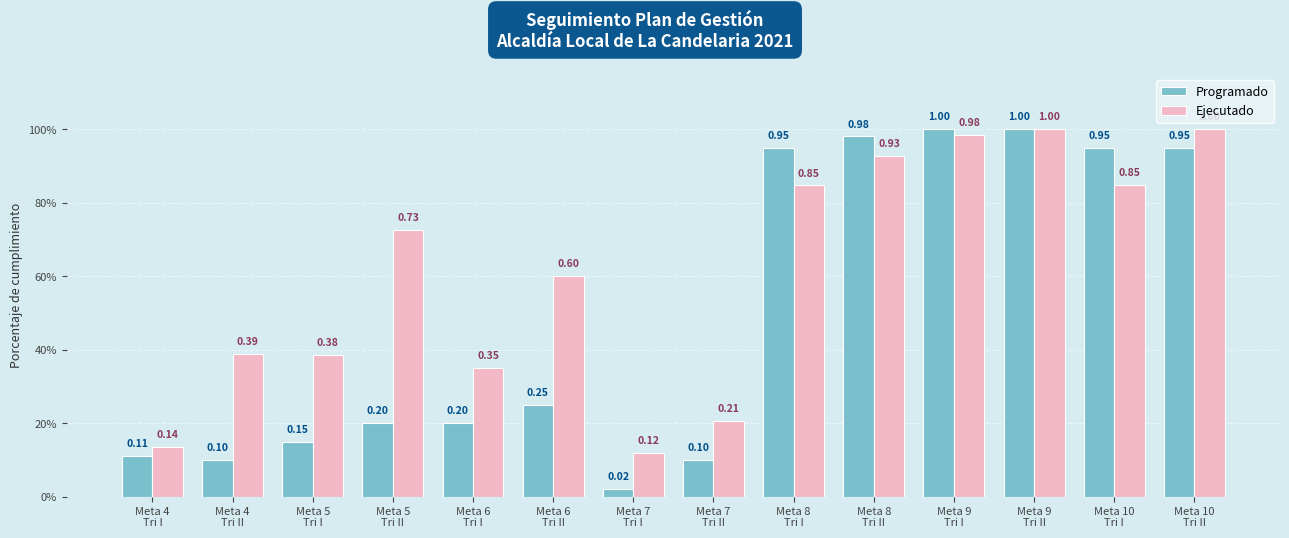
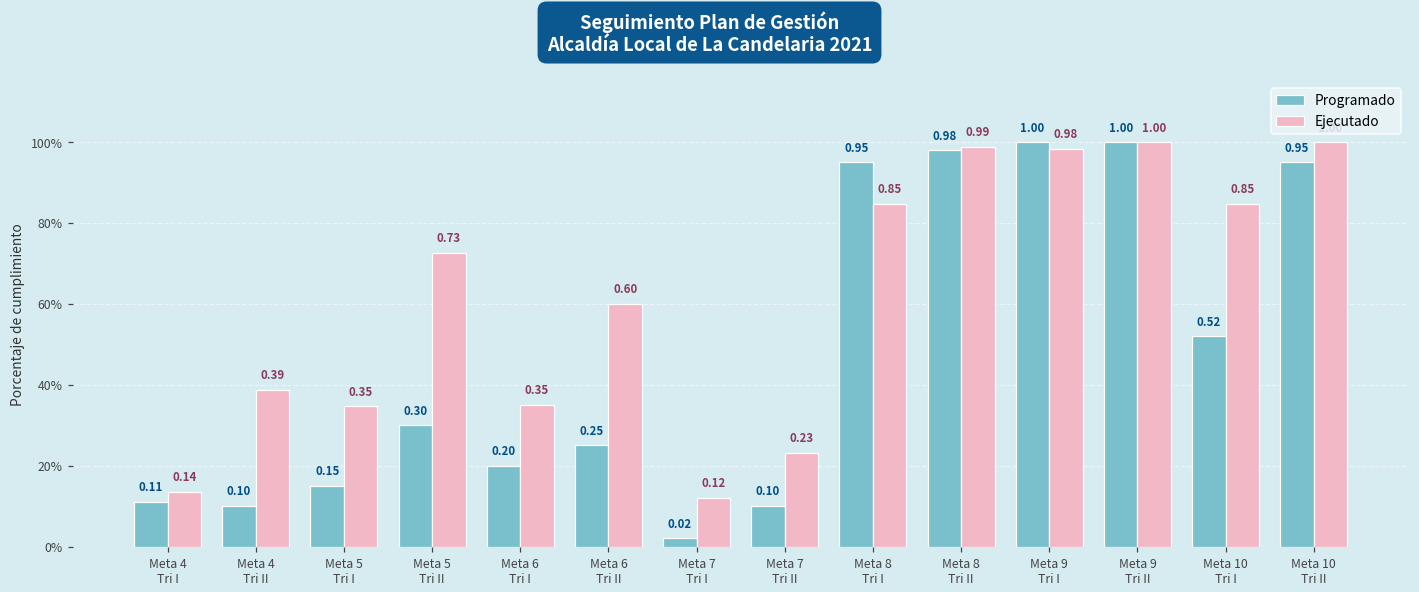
  {
    "Programado": {
      "Meta 4 Tri I": 0.11,
      "Meta 4 Tri II": 0.10,
      "Meta 5 Tri I": 0.15,
-     "Meta 5 Tri II": 0.20,
+     "Meta 5 Tri II": 0.30,
      "Meta 6 Tri I": 0.20,
      "Meta 6 Tri II": 0.25,
      "Meta 7 Tri I": 0.02,
      "Meta 7 Tri II": 0.10,
      "Meta 8 Tri I": 0.95,
      "Meta 8 Tri II": 0.98,
      "Meta 9 Tri I": 1.00,
      "Meta 9 Tri II": 1.00,
-     "Meta 10 Tri I": 0.95,
+     "Meta 10 Tri I": 0.52,
      "Meta 10 Tri II": 0.95
    },
    "Ejecutado": {
      "Meta 4 Tri I": 0.14,
      "Meta 4 Tri II": 0.39,
-     "Meta 5 Tri I": 0.38,
+     "Meta 5 Tri I": 0.35,
      "Meta 5 Tri II": 0.73,
      "Meta 6 Tri I": 0.35,
      "Meta 6 Tri II": 0.60,
      "Meta 7 Tri I": 0.12,
-     "Meta 7 Tri II": 0.21,
+     "Meta 7 Tri II": 0.23,
      "Meta 8 Tri I": 0.85,
-     "Meta 8 Tri II": 0.93,
+     "Meta 8 Tri II": 0.99,
      "Meta 9 Tri I": 0.98,
      "Meta 9 Tri II": 1.00,
      "Meta 10 Tri I": 0.85
    }
  }
